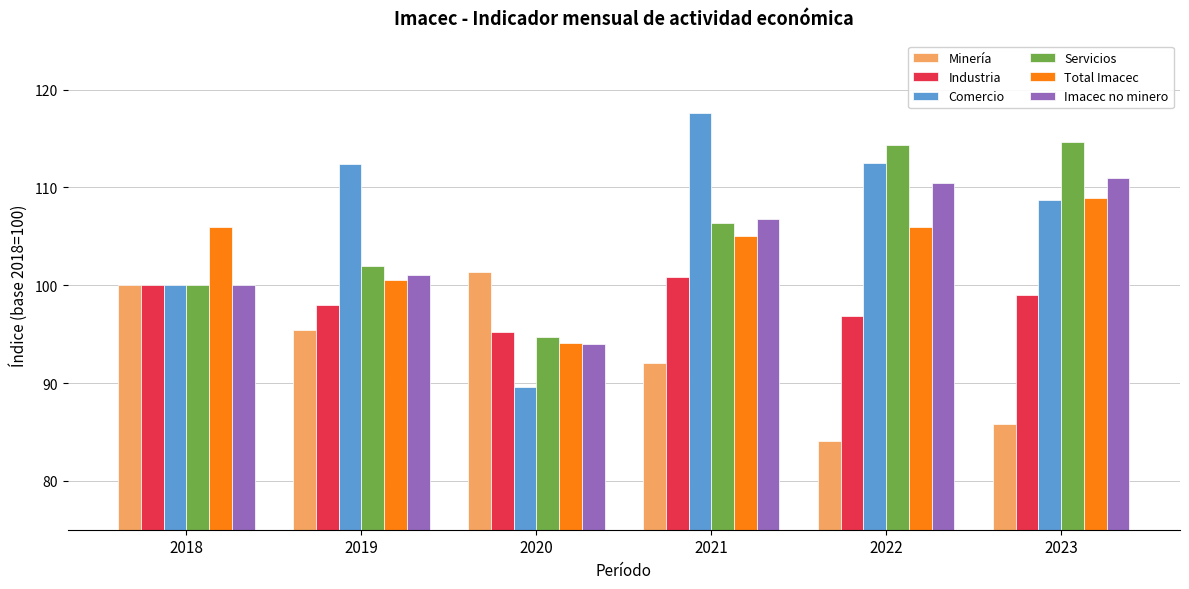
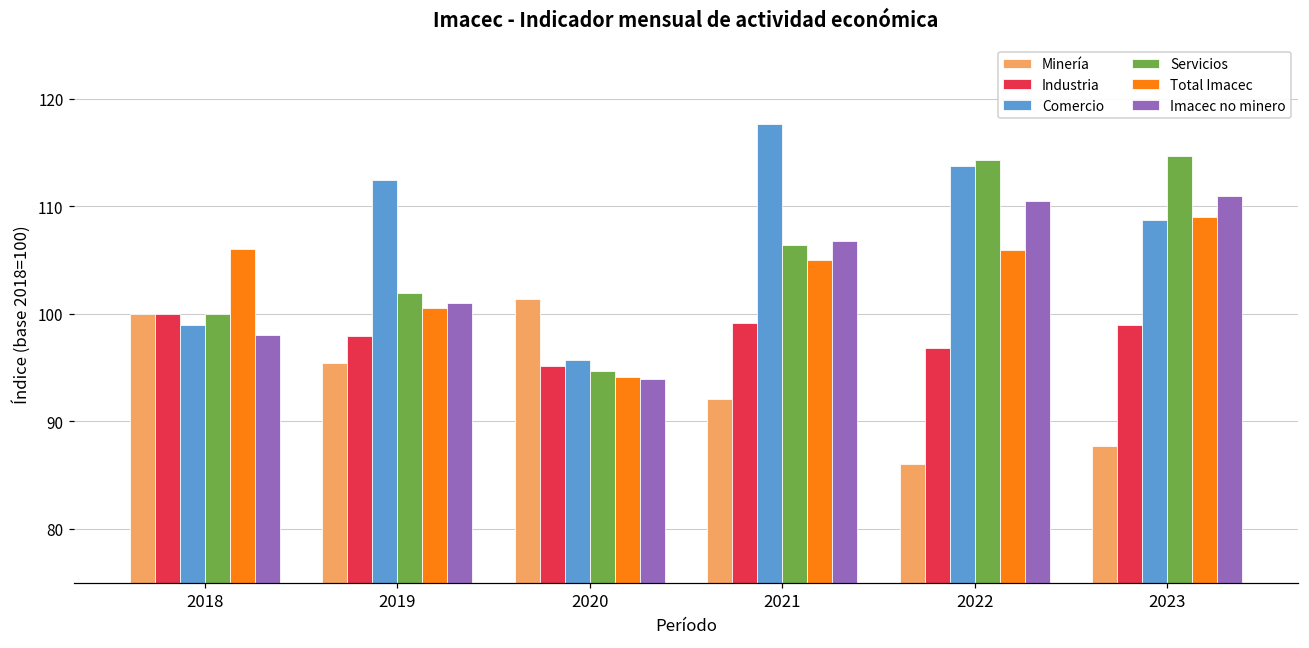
  {
    "Minería": {
      "2018": 100,
      "2019": 95,
      "2020": 101,
      "2021": 92,
-     "2022": 84,
-     "2023": 86
+     "2022": 86,
+     "2023": 88
    },
    "Industria": {
      "2018": 100,
      "2019": 98,
      "2020": 95,
-     "2021": 101,
+     "2021": 99,
      "2022": 97,
      "2023": 99
    },
    "Comercio": {
-     "2018": 100,
+     "2018": 99,
      "2019": 112,
-     "2020": 90,
+     "2020": 96,
      "2021": 118,
-     "2022": 113,
+     "2022": 114,
      "2023": 109
    },
    "Servicios": {
      "2018": 100,
      "2019": 102,
      "2020": 95,
      "2021": 106,
      "2022": 114,
      "2023": 115
    },
    "Total Imacec": {
      "2018": 106,
      "2019": 101,
      "2020": 94,
      "2021": 105,
      "2022": 106,
      "2023": 109
    },
    "Imacec no minero": {
-     "2018": 100,
+     "2018": 98,
      "2019": 101,
      "2020": 94,
      "2021": 107,
      "2022": 110,
      "2023": 111
    }
  }
